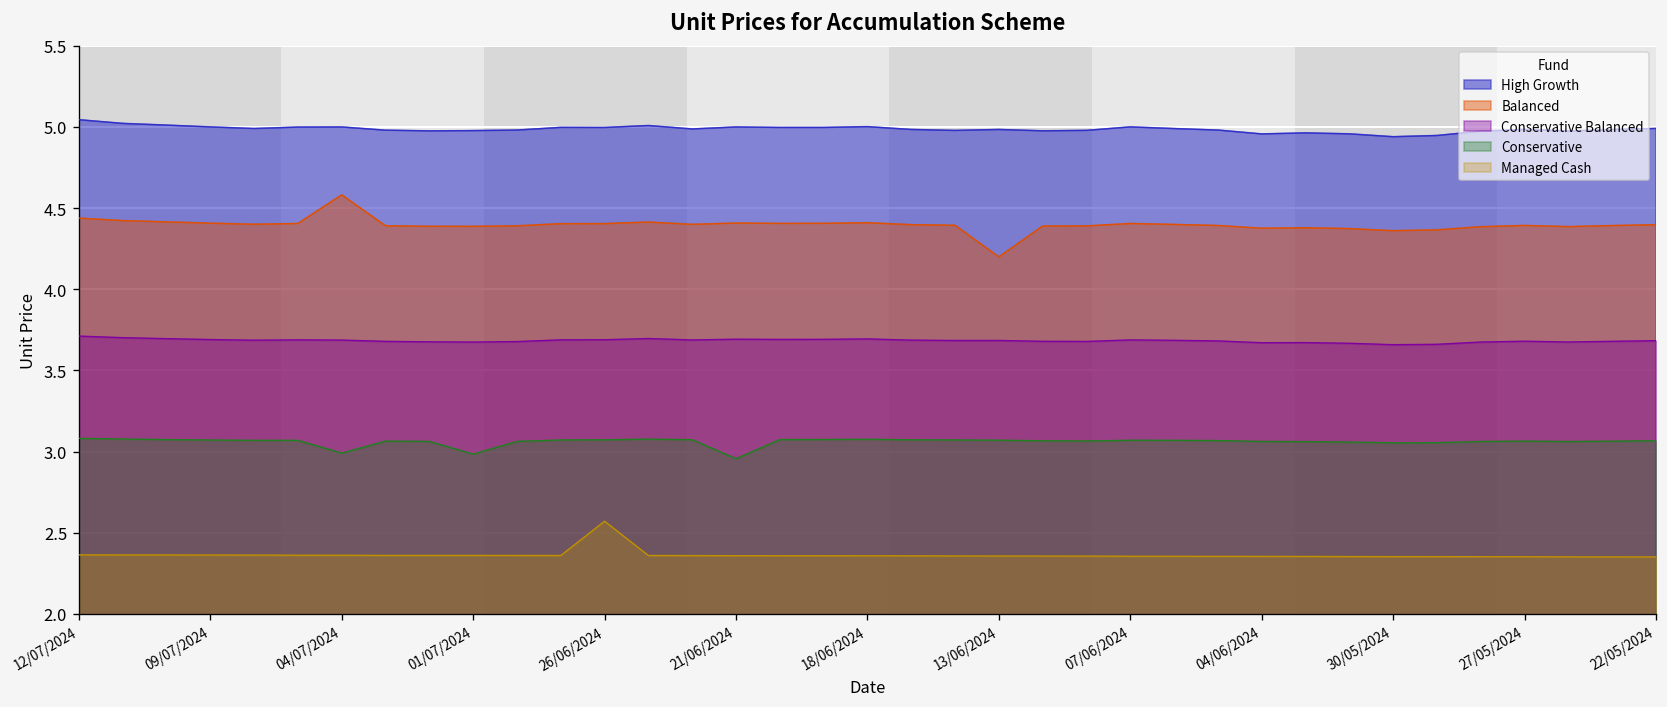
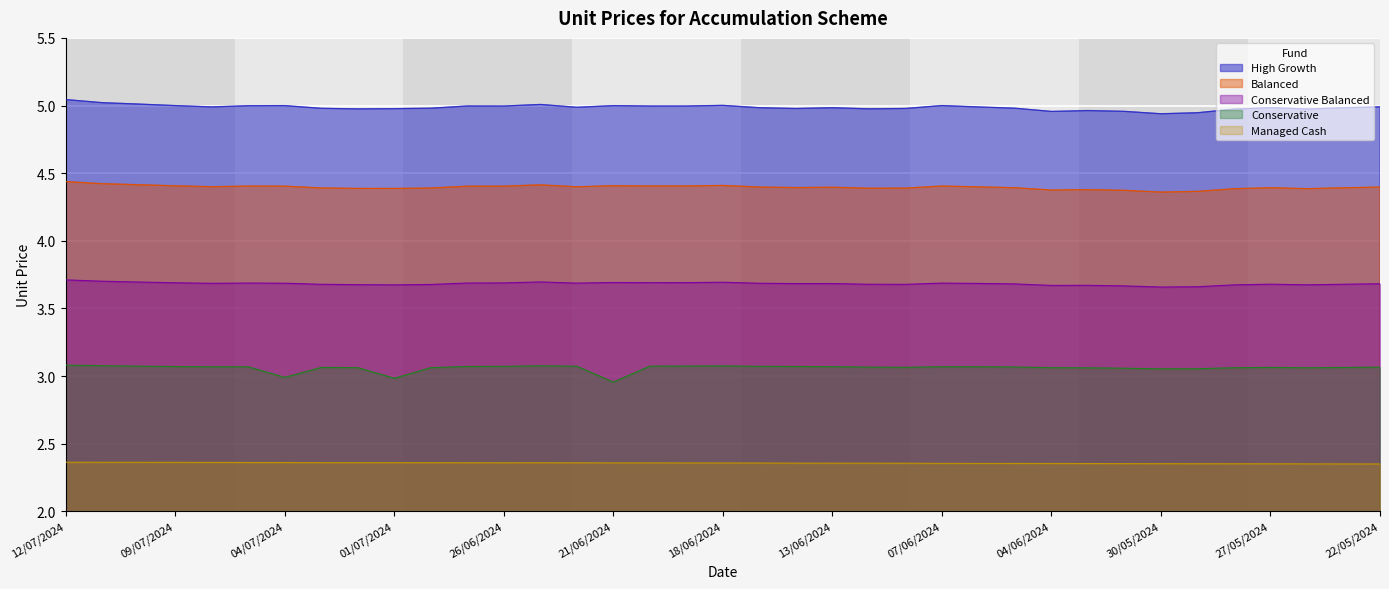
  {
    "High Growth": {
      "12/07/2024": 5.04,
      "09/07/2024": 5.00,
      "04/07/2024": 5.00,
      "01/07/2024": 4.98,
      "26/06/2024": 5.00,
      "21/06/2024": 5.00,
      "18/06/2024": 5.00,
      "13/06/2024": 4.98,
      "07/06/2024": 5.00,
      "04/06/2024": 4.96,
      "30/05/2024": 4.94,
      "22/05/2024": 4.99
    },
    "Balanced": {
      "12/07/2024": 4.44,
      "09/07/2024": 4.41,
-     "04/07/2024": 4.58,
+     "04/07/2024": 4.40,
      "01/07/2024": 4.39,
      "26/06/2024": 4.40,
      "21/06/2024": 4.41,
      "18/06/2024": 4.41,
-     "13/06/2024": 4.20,
+     "13/06/2024": 4.40,
      "07/06/2024": 4.40,
      "04/06/2024": 4.38,
      "30/05/2024": 4.36,
      "27/05/2024": 4.39,
      "22/05/2024": 4.40
    },
    "Conservative Balanced": {
      "12/07/2024": 3.71,
      "09/07/2024": 3.69,
      "04/07/2024": 3.69,
      "01/07/2024": 3.67,
      "26/06/2024": 3.69,
      "21/06/2024": 3.69,
      "18/06/2024": 3.69,
      "13/06/2024": 3.68,
      "07/06/2024": 3.69,
      "04/06/2024": 3.67,
      "30/05/2024": 3.66,
      "27/05/2024": 3.68,
      "22/05/2024": 3.68
    },
    "Conservative": {
      "12/07/2024": 3.08,
      "09/07/2024": 3.07,
      "04/07/2024": 2.99,
      "01/07/2024": 2.98,
      "26/06/2024": 3.07,
      "21/06/2024": 2.96,
      "18/06/2024": 3.08,
      "13/06/2024": 3.07,
      "07/06/2024": 3.07,
      "04/06/2024": 3.06,
      "30/05/2024": 3.05,
      "27/05/2024": 3.06,
      "22/05/2024": 3.07
    },
    "Managed Cash": {
      "12/07/2024": 2.36,
      "09/07/2024": 2.36,
      "04/07/2024": 2.36,
      "01/07/2024": 2.36,
-     "26/06/2024": 2.57,
+     "26/06/2024": 2.36,
      "21/06/2024": 2.36,
      "18/06/2024": 2.36,
      "13/06/2024": 2.36,
      "07/06/2024": 2.35,
      "04/06/2024": 2.35,
      "30/05/2024": 2.35,
      "27/05/2024": 2.35,
      "22/05/2024": 2.35
    }
  }
